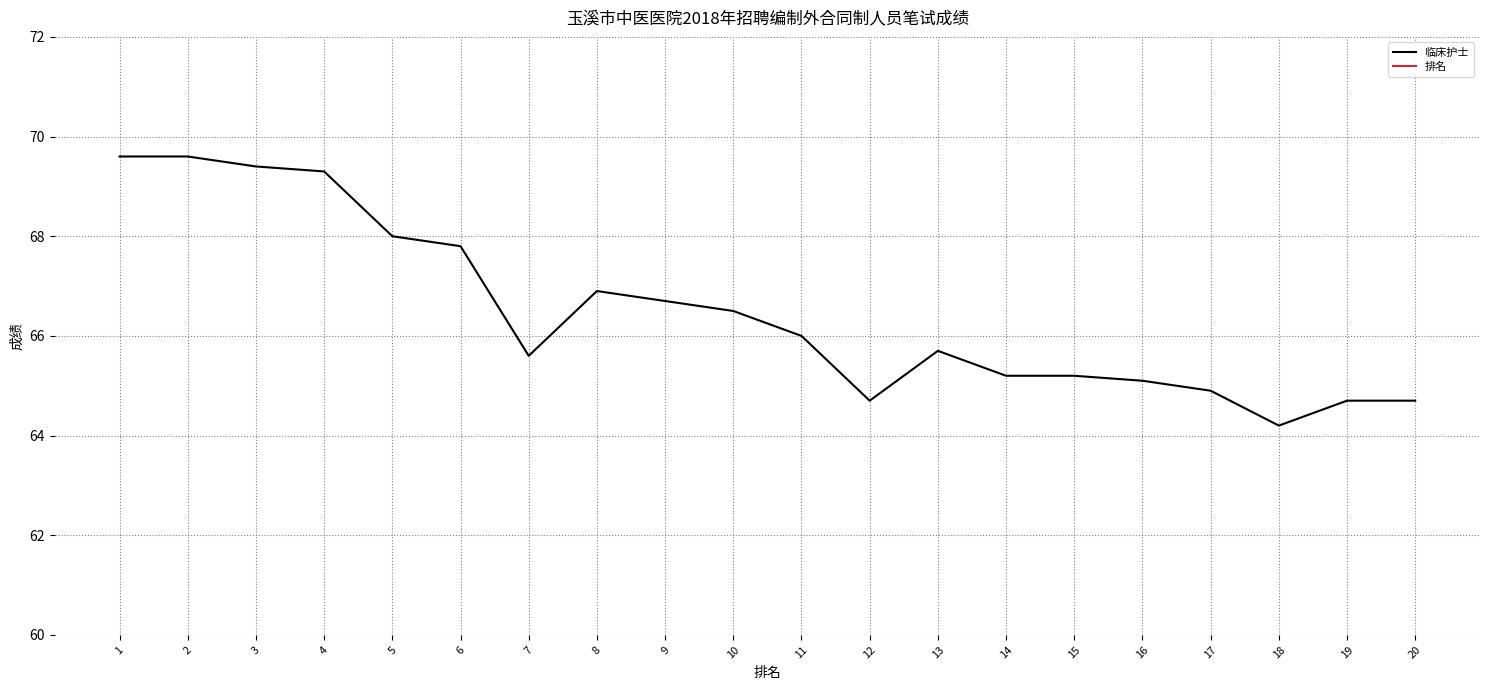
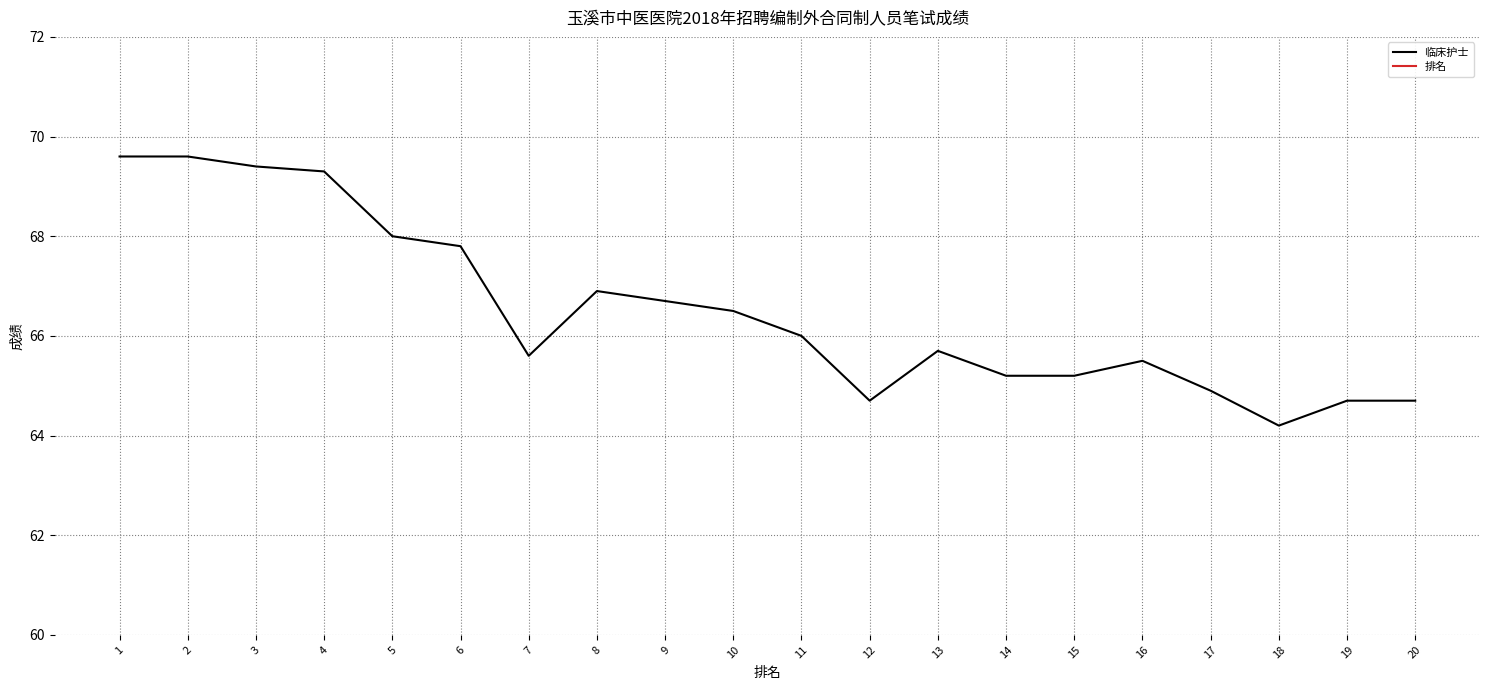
  {
    "临床护士": {
      "1": 69.6,
      "2": 69.6,
      "3": 69.4,
      "4": 69.3,
      "5": 68.0,
      "6": 67.8,
      "7": 65.6,
      "8": 66.9,
      "9": 66.7,
      "10": 66.5,
      "11": 66.0,
      "12": 64.7,
      "13": 65.7,
      "14": 65.2,
      "15": 65.2,
-     "16": 65.1,
+     "16": 65.5,
      "17": 64.9,
      "18": 64.2,
      "19": 64.7,
      "20": 64.7
    }
  }
